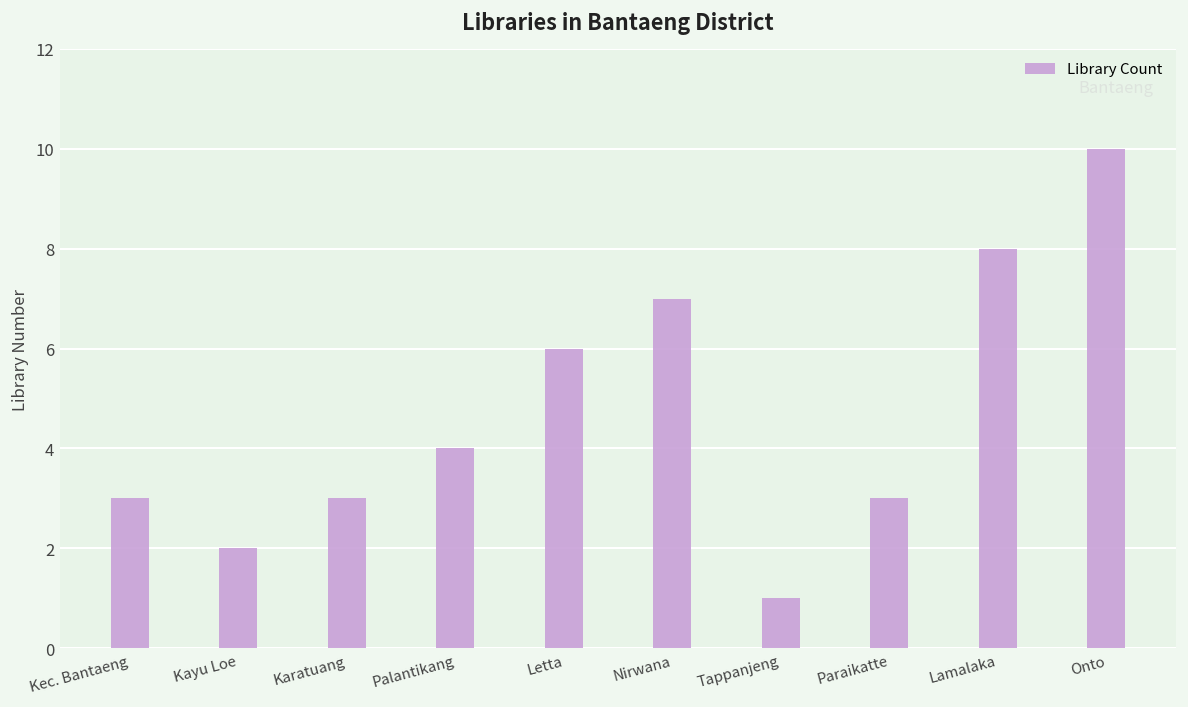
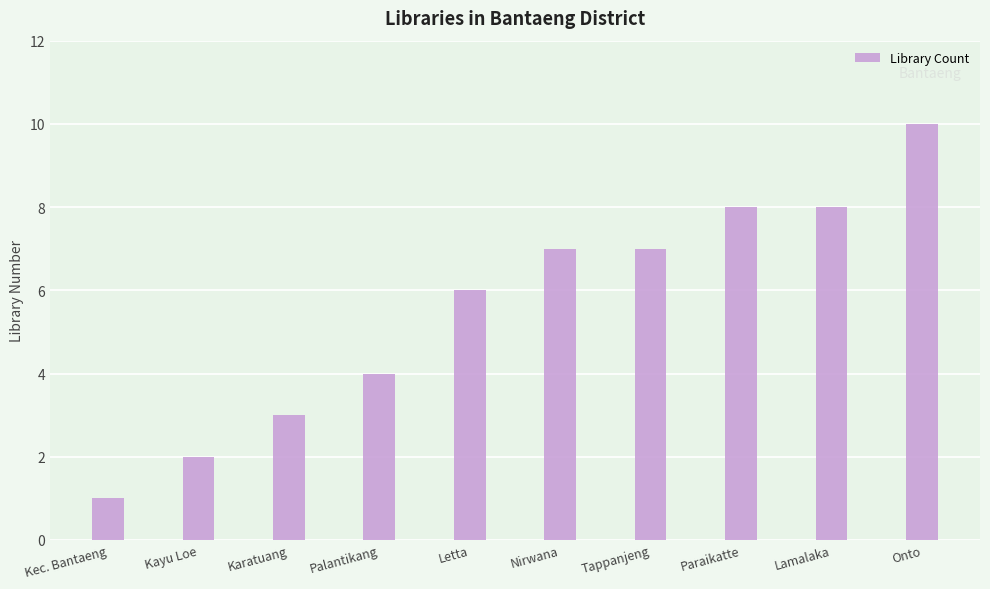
  {
-   "Kec. Bantaeng": 3,
+   "Kec. Bantaeng": 1,
    "Kayu Loe": 2,
    "Karatuang": 3,
    "Palantikang": 4,
    "Letta": 6,
    "Nirwana": 7,
-   "Tappanjeng": 1,
-   "Paraikatte": 3,
+   "Tappanjeng": 7,
+   "Paraikatte": 8,
    "Lamalaka": 8,
    "Onto": 10
  }
